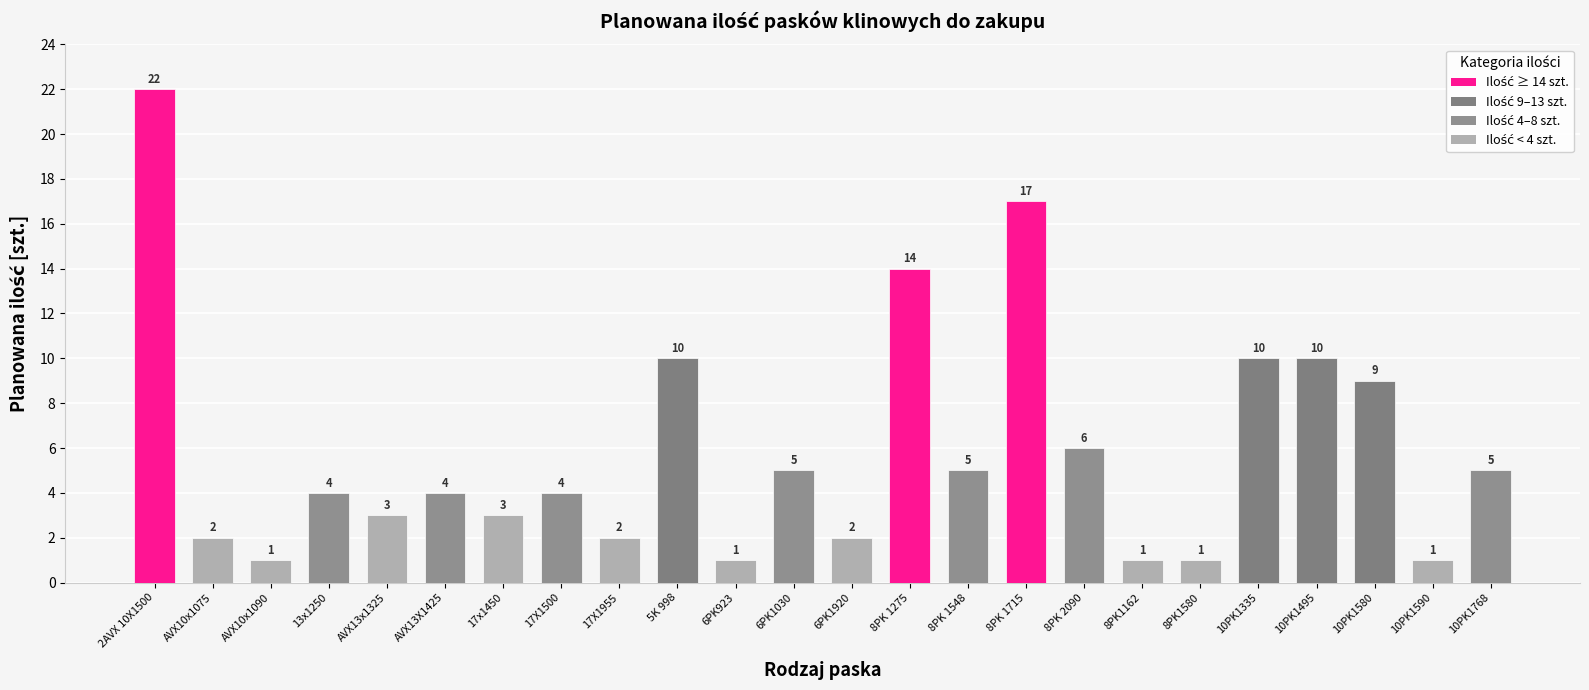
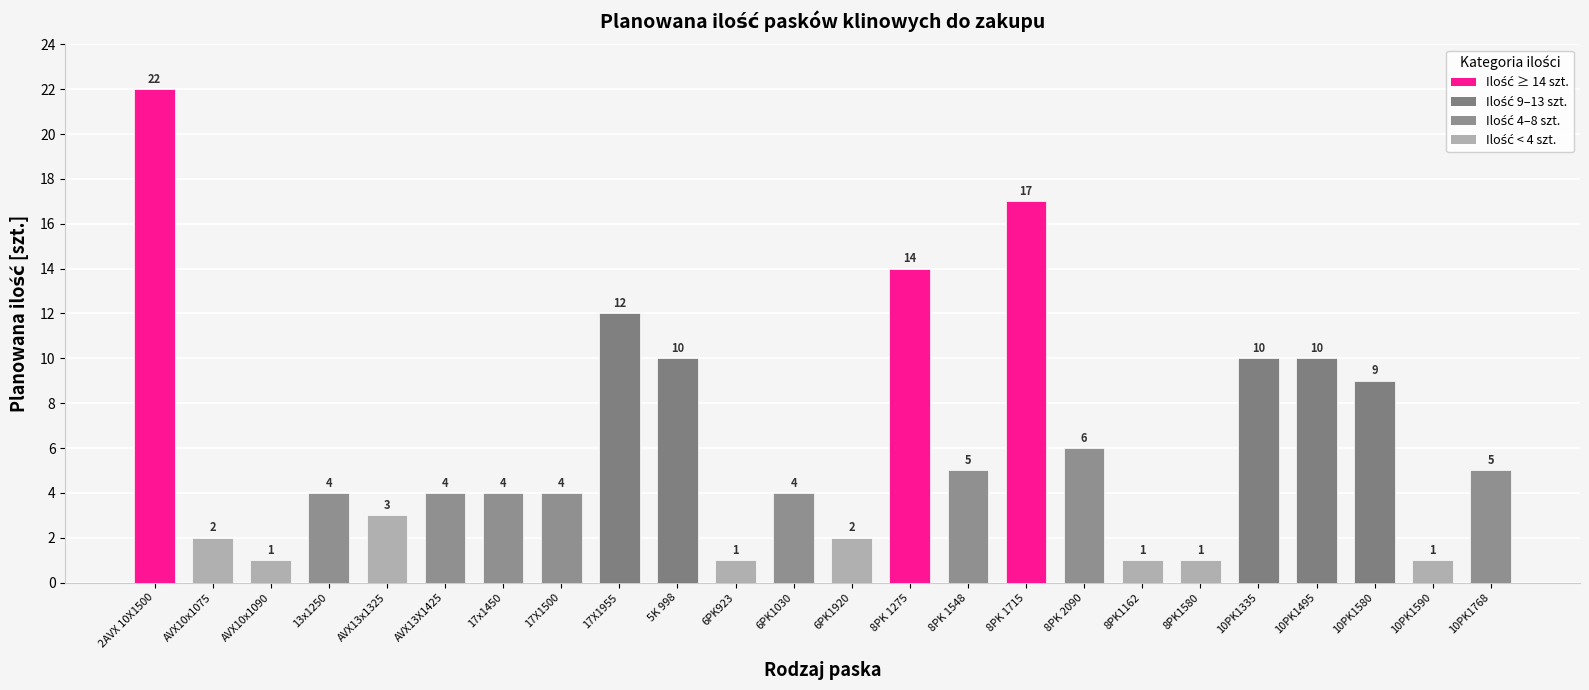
  {
    "2AVX 10X1500": 22,
    "AVX10x1075": 2,
    "AVX10x1090": 1,
    "13x1250": 4,
    "AVX13x1325": 3,
    "AVX13X1425": 4,
-   "17x1450": 3,
+   "17x1450": 4,
    "17X1500": 4,
-   "17X1955": 2,
+   "17X1955": 12,
    "5K 998": 10,
    "6PK923": 1,
-   "6PK1030": 5,
+   "6PK1030": 4,
    "6PK1920": 2,
    "8PK 1275": 14,
    "8PK 1548": 5,
    "8PK 1715": 17,
    "8PK 2090": 6,
    "8PK1162": 1,
    "8PK1580": 1,
    "10PK1335": 10,
    "10PK1495": 10,
    "10PK1580": 9,
    "10PK1590": 1,
    "10PK1768": 5
  }
